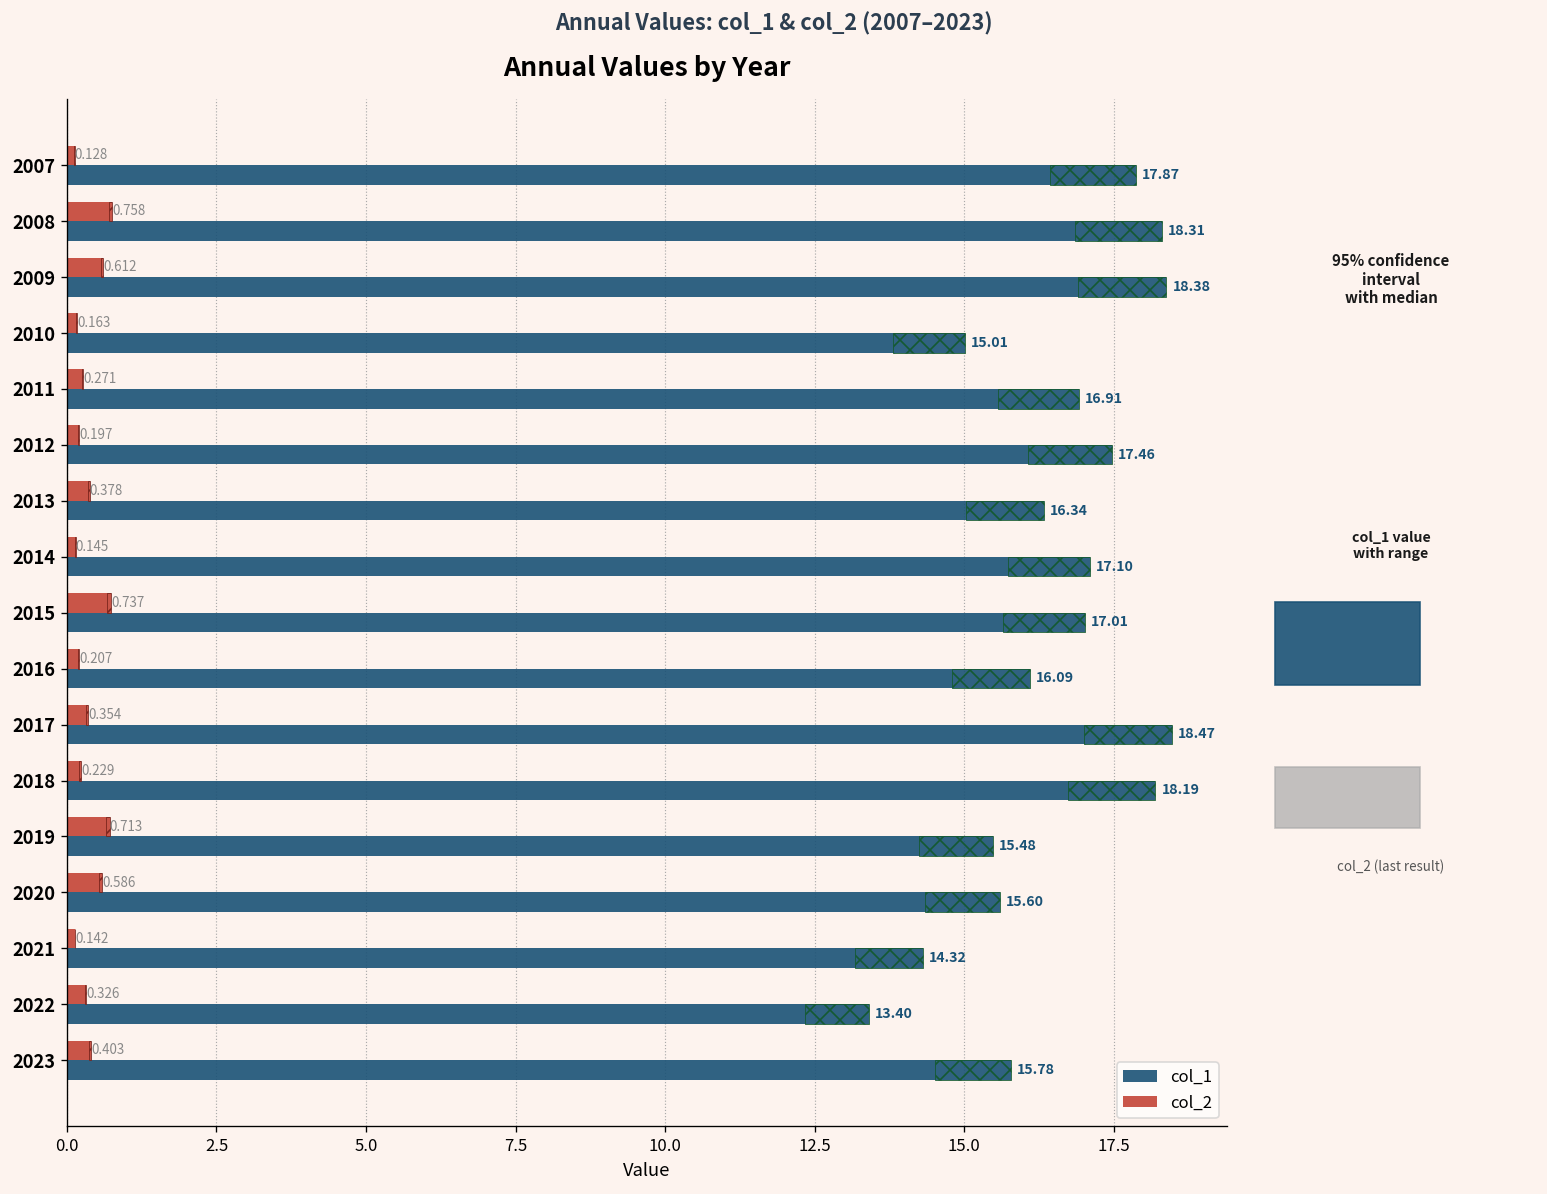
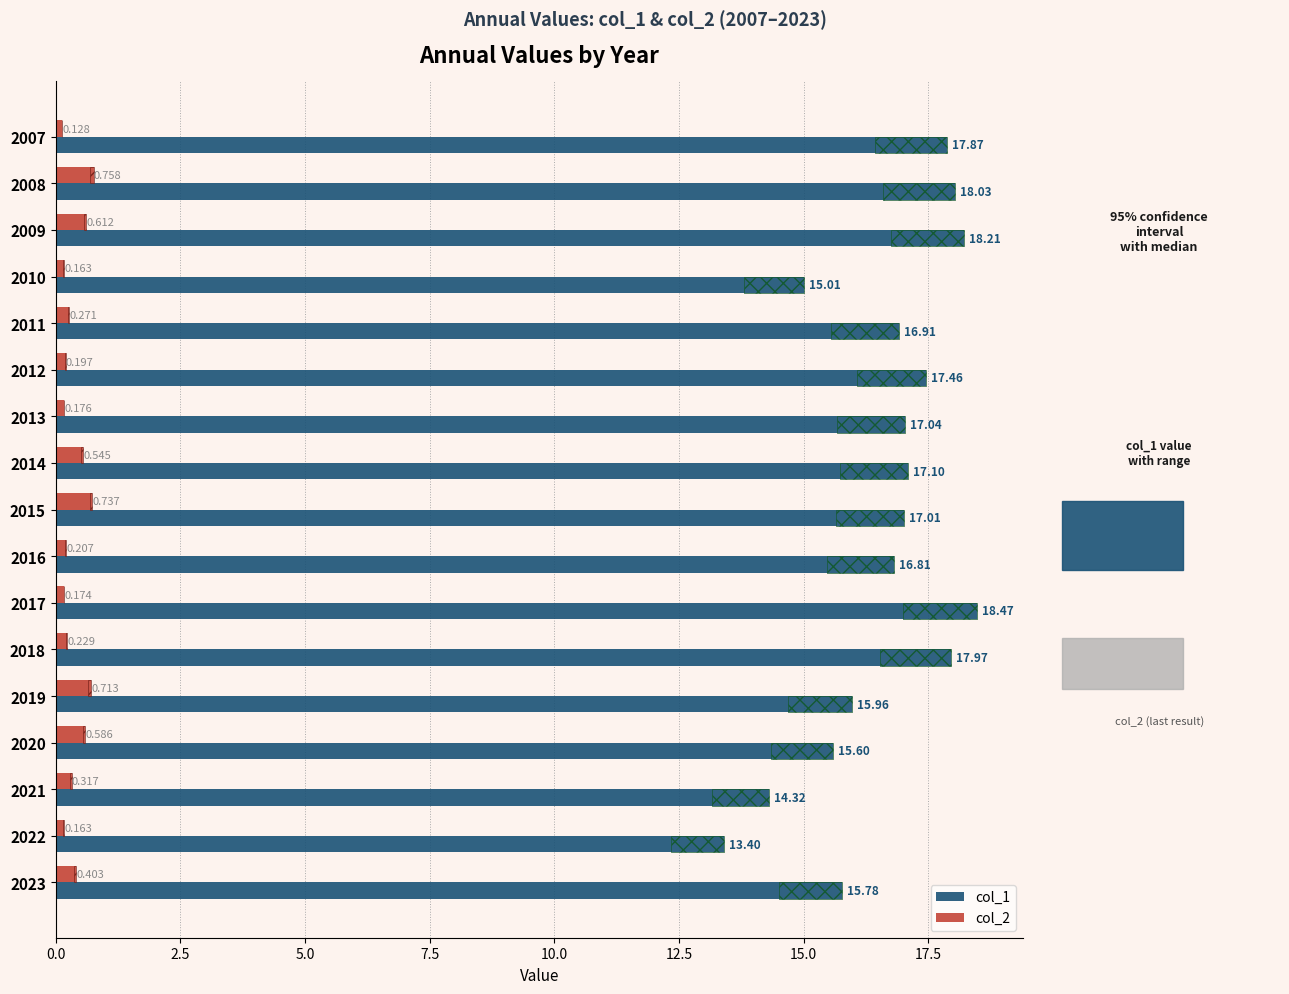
  {
    "col_1": {
      "2007": 17.87,
-     "2008": 18.31,
-     "2009": 18.38,
+     "2008": 18.03,
+     "2009": 18.21,
      "2010": 15.01,
      "2011": 16.91,
      "2012": 17.46,
-     "2013": 16.34,
+     "2013": 17.04,
      "2014": 17.10,
      "2015": 17.01,
-     "2016": 16.09,
+     "2016": 16.81,
      "2017": 18.47,
-     "2018": 18.19,
-     "2019": 15.48,
+     "2018": 17.97,
+     "2019": 15.96,
      "2020": 15.60,
      "2021": 14.32,
      "2022": 13.40,
      "2023": 15.78
    },
    "col_2": {
      "2007": 0.128,
      "2008": 0.758,
      "2009": 0.612,
      "2010": 0.163,
      "2011": 0.271,
      "2012": 0.197,
-     "2013": 0.378,
-     "2014": 0.145,
+     "2013": 0.176,
+     "2014": 0.545,
      "2015": 0.737,
      "2016": 0.207,
-     "2017": 0.354,
+     "2017": 0.174,
      "2018": 0.229,
      "2019": 0.713,
      "2020": 0.586,
-     "2021": 0.142,
-     "2022": 0.326,
+     "2021": 0.317,
+     "2022": 0.163,
      "2023": 0.403
    }
  }
